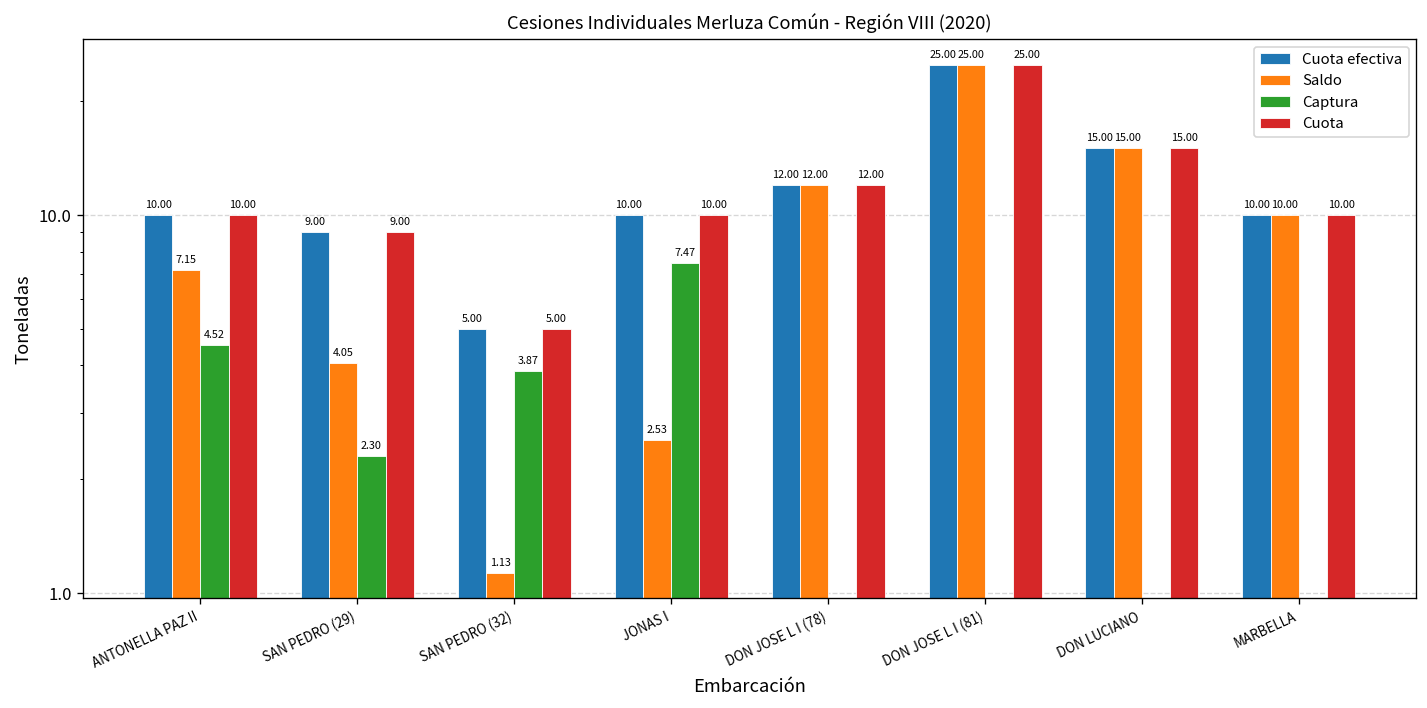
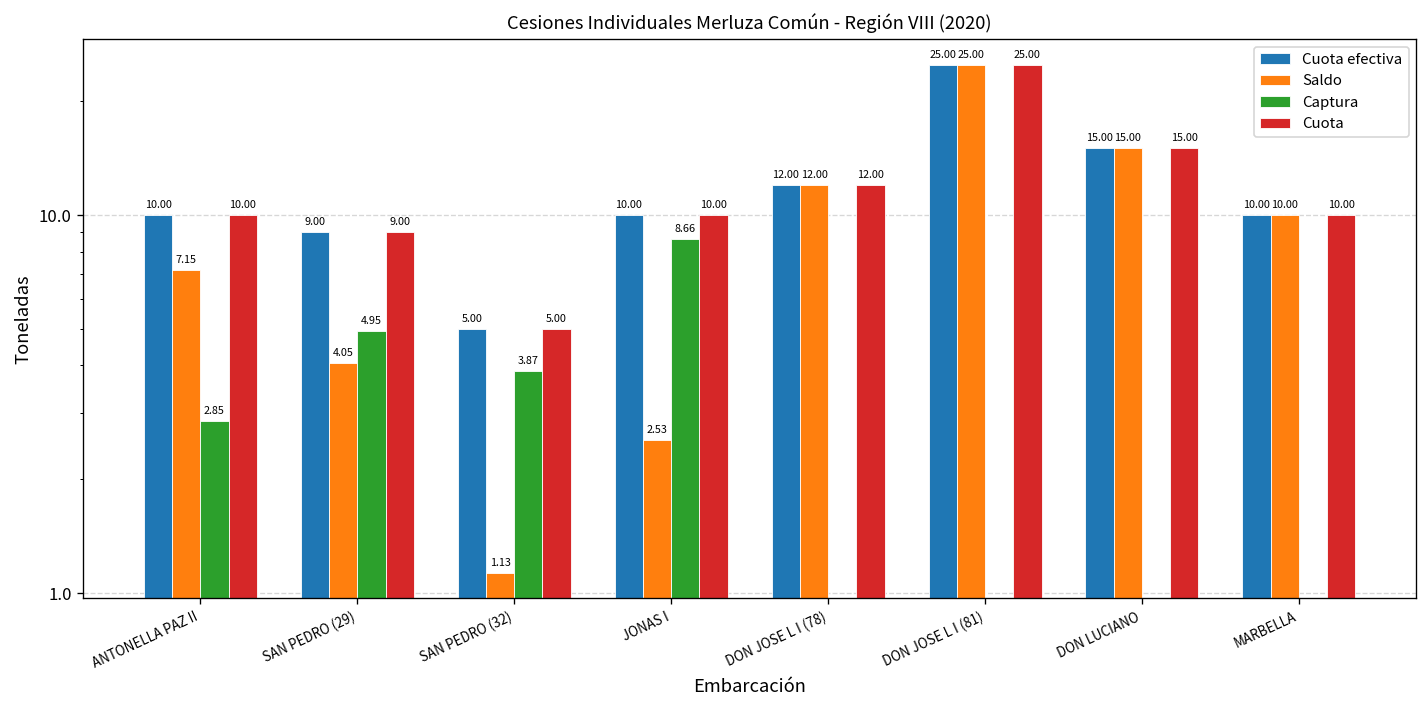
  {
    "Cuota efectiva": {
      "ANTONELLA PAZ II": 10.00,
      "SAN PEDRO (29)": 9.00,
      "SAN PEDRO (32)": 5.00,
      "JONAS I": 10.00,
      "DON JOSE L I (78)": 12.00,
      "DON JOSE L I (81)": 25.00,
      "DON LUCIANO": 15.00,
      "MARBELLA": 10.00
    },
    "Saldo": {
      "ANTONELLA PAZ II": 7.15,
      "SAN PEDRO (29)": 4.05,
      "SAN PEDRO (32)": 1.13,
      "JONAS I": 2.53,
      "DON JOSE L I (78)": 12.00,
      "DON JOSE L I (81)": 25.00,
      "DON LUCIANO": 15.00,
      "MARBELLA": 10.00
    },
    "Captura": {
-     "ANTONELLA PAZ II": 4.52,
-     "SAN PEDRO (29)": 2.30,
+     "ANTONELLA PAZ II": 2.85,
+     "SAN PEDRO (29)": 4.95,
      "SAN PEDRO (32)": 3.87,
-     "JONAS I": 7.47
+     "JONAS I": 8.66
    },
    "Cuota": {
      "ANTONELLA PAZ II": 10.00,
      "SAN PEDRO (29)": 9.00,
      "SAN PEDRO (32)": 5.00,
      "JONAS I": 10.00,
      "DON JOSE L I (78)": 12.00,
      "DON JOSE L I (81)": 25.00,
      "DON LUCIANO": 15.00,
      "MARBELLA": 10.00
    }
  }
